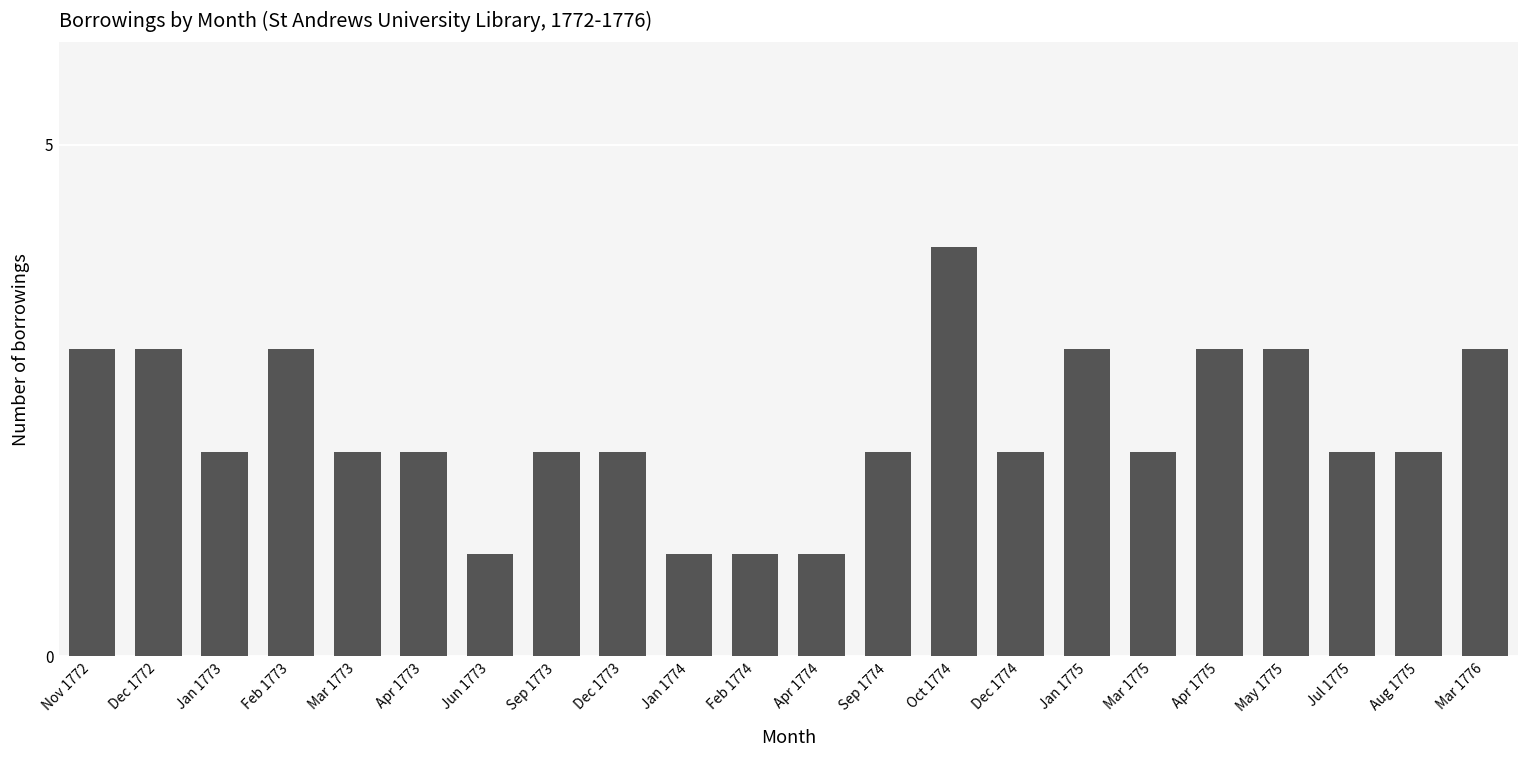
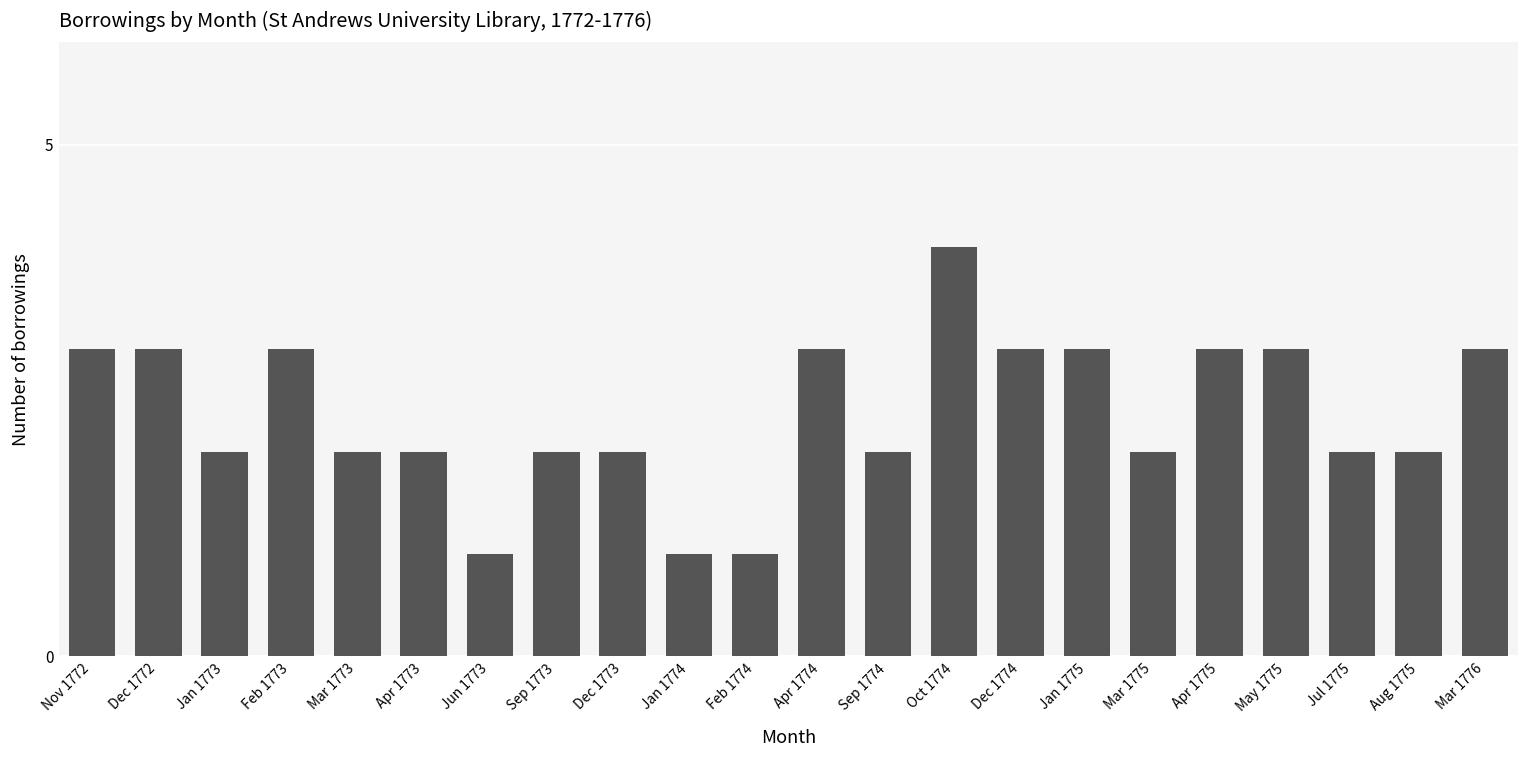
  {
    "Nov 1772": 3,
    "Dec 1772": 3,
    "Jan 1773": 2,
    "Feb 1773": 3,
    "Mar 1773": 2,
    "Apr 1773": 2,
    "Jun 1773": 1,
    "Sep 1773": 2,
    "Dec 1773": 2,
    "Jan 1774": 1,
    "Feb 1774": 1,
-   "Apr 1774": 1,
+   "Apr 1774": 3,
    "Sep 1774": 2,
    "Oct 1774": 4,
-   "Dec 1774": 2,
+   "Dec 1774": 3,
    "Jan 1775": 3,
    "Mar 1775": 2,
    "Apr 1775": 3,
    "May 1775": 3,
    "Jul 1775": 2,
    "Aug 1775": 2,
    "Mar 1776": 3
  }
